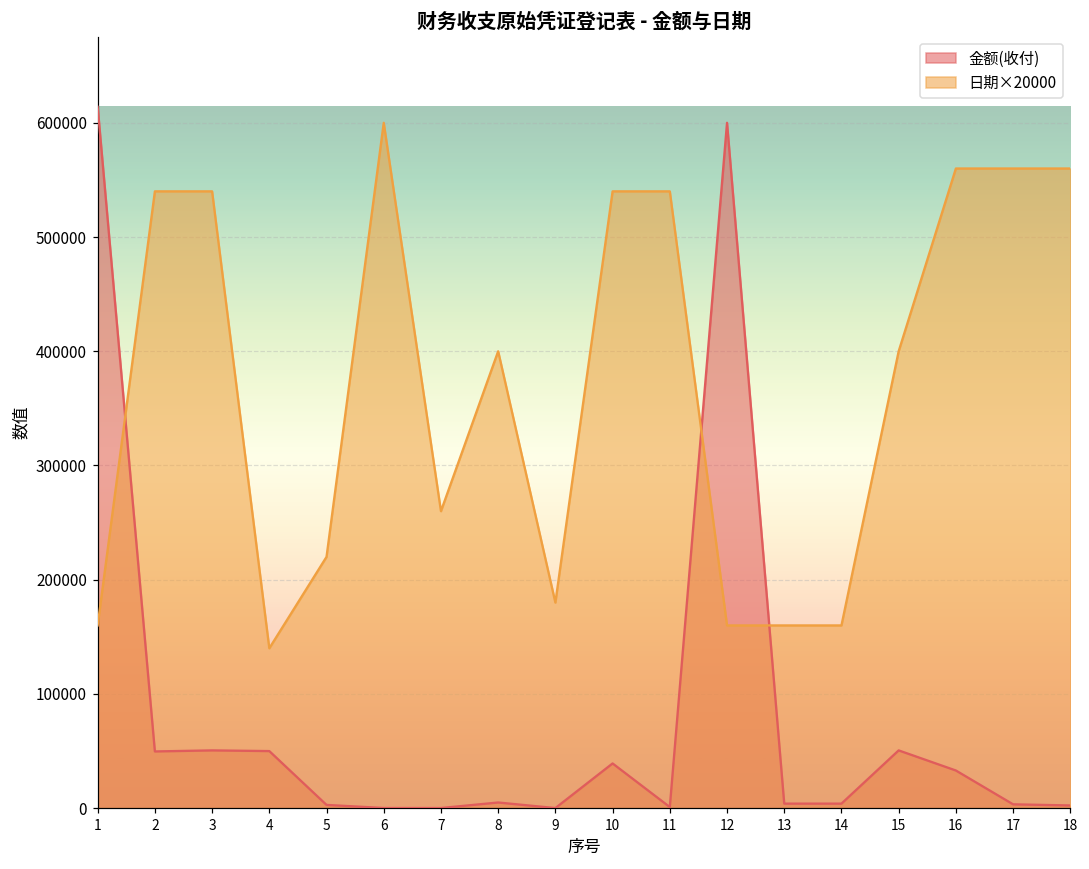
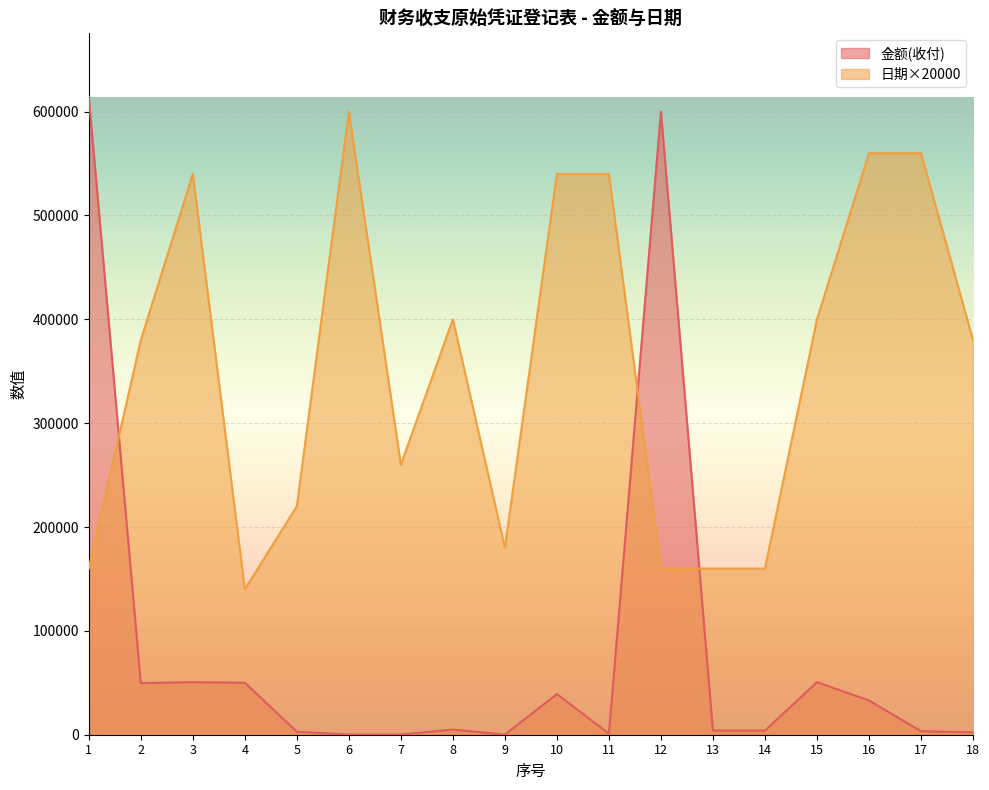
  {
    "金额(收付)": {
      "1": 614000,
      "2": 50000,
      "3": 51000,
      "4": 50000,
      "5": 3000,
      "6": 0,
      "7": 0,
      "8": 5000,
      "9": 0,
      "10": 39000,
      "11": 1000,
      "12": 600000,
      "13": 4000,
      "14": 4000,
      "15": 51000,
      "16": 33000,
      "17": 3000,
      "18": 2000
    },
    "日期×20000": {
      "1": 160000,
-     "2": 540000,
+     "2": 380000,
      "3": 540000,
      "4": 140000,
      "5": 220000,
      "6": 600000,
      "7": 260000,
      "8": 400000,
      "9": 180000,
      "10": 540000,
      "11": 540000,
      "12": 160000,
      "13": 160000,
      "14": 160000,
      "15": 400000,
      "16": 560000,
      "17": 560000,
-     "18": 560000
+     "18": 380000
    }
  }
